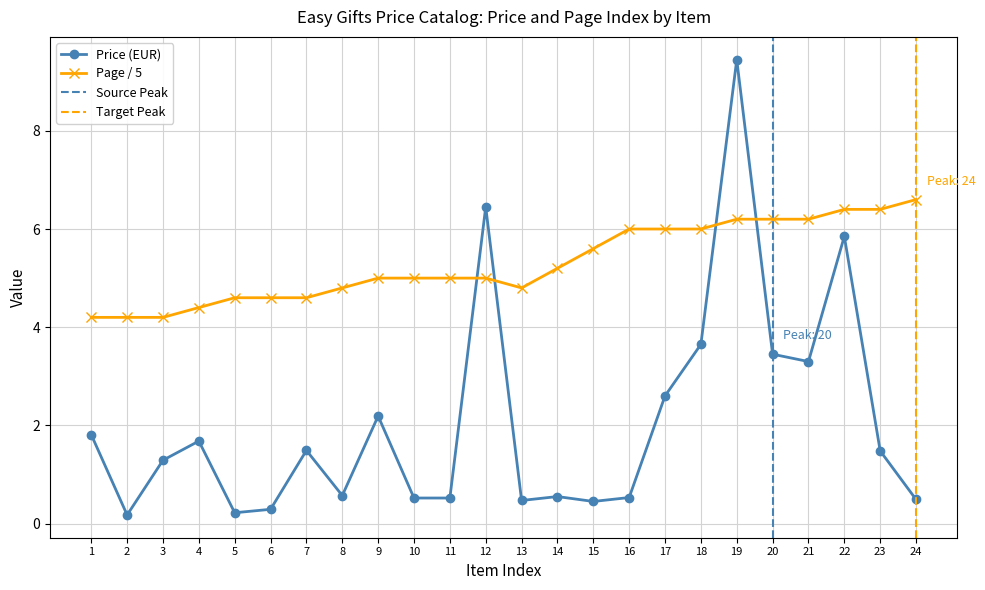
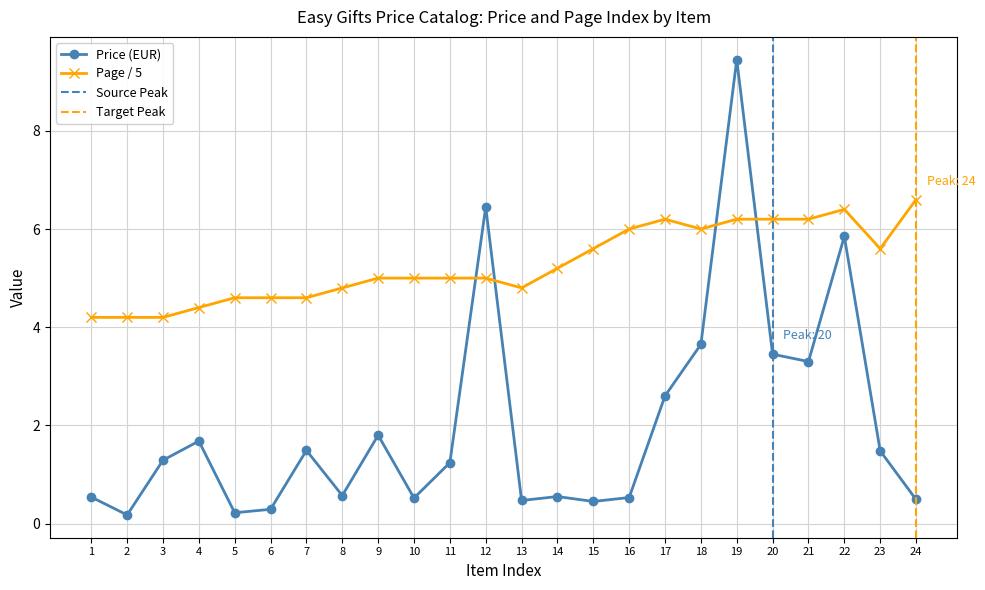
  {
    "Price (EUR)": {
-     "1": 1.8,
+     "1": 0.5,
      "2": 0.2,
      "3": 1.3,
      "4": 1.7,
      "5": 0.2,
      "6": 0.3,
      "7": 1.5,
      "8": 0.6,
-     "9": 2.2,
+     "9": 1.8,
      "10": 0.5,
-     "11": 0.5,
+     "11": 1.2,
      "12": 6.5,
      "13": 0.5,
      "14": 0.6,
      "15": 0.5,
      "16": 0.5,
      "17": 2.6,
      "18": 3.7,
      "19": 9.5,
      "21": 3.3,
      "22": 5.9,
      "23": 1.5,
      "24": 0.5
    },
    "Page / 5": {
      "1": 4.2,
      "2": 4.2,
      "3": 4.2,
      "4": 4.4,
      "5": 4.6,
      "6": 4.6,
      "7": 4.6,
      "8": 4.8,
      "9": 5.0,
      "10": 5.0,
      "11": 5.0,
      "12": 5.0,
      "13": 4.8,
      "14": 5.2,
      "15": 5.6,
      "16": 6.0,
-     "17": 6.0,
+     "17": 6.2,
      "18": 6.0,
      "19": 6.2,
      "20": 6.2,
      "21": 6.2,
      "22": 6.4,
-     "23": 6.4
+     "23": 5.6
    }
  }
